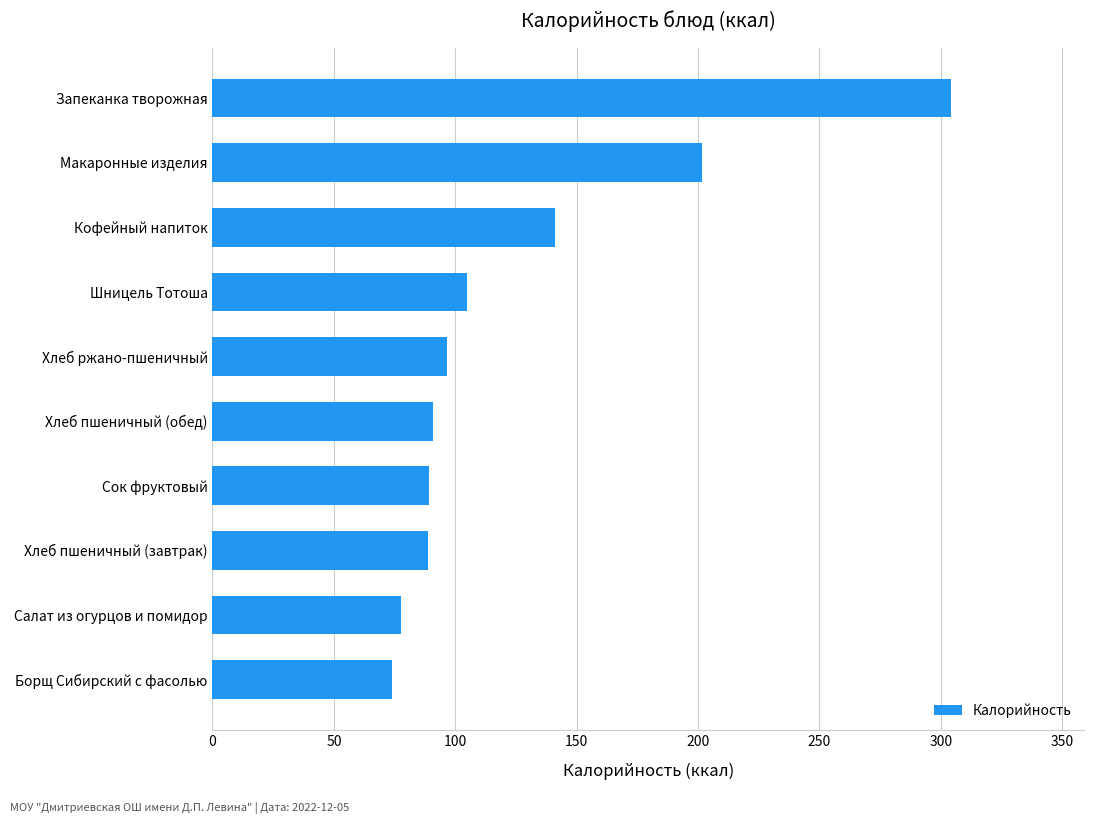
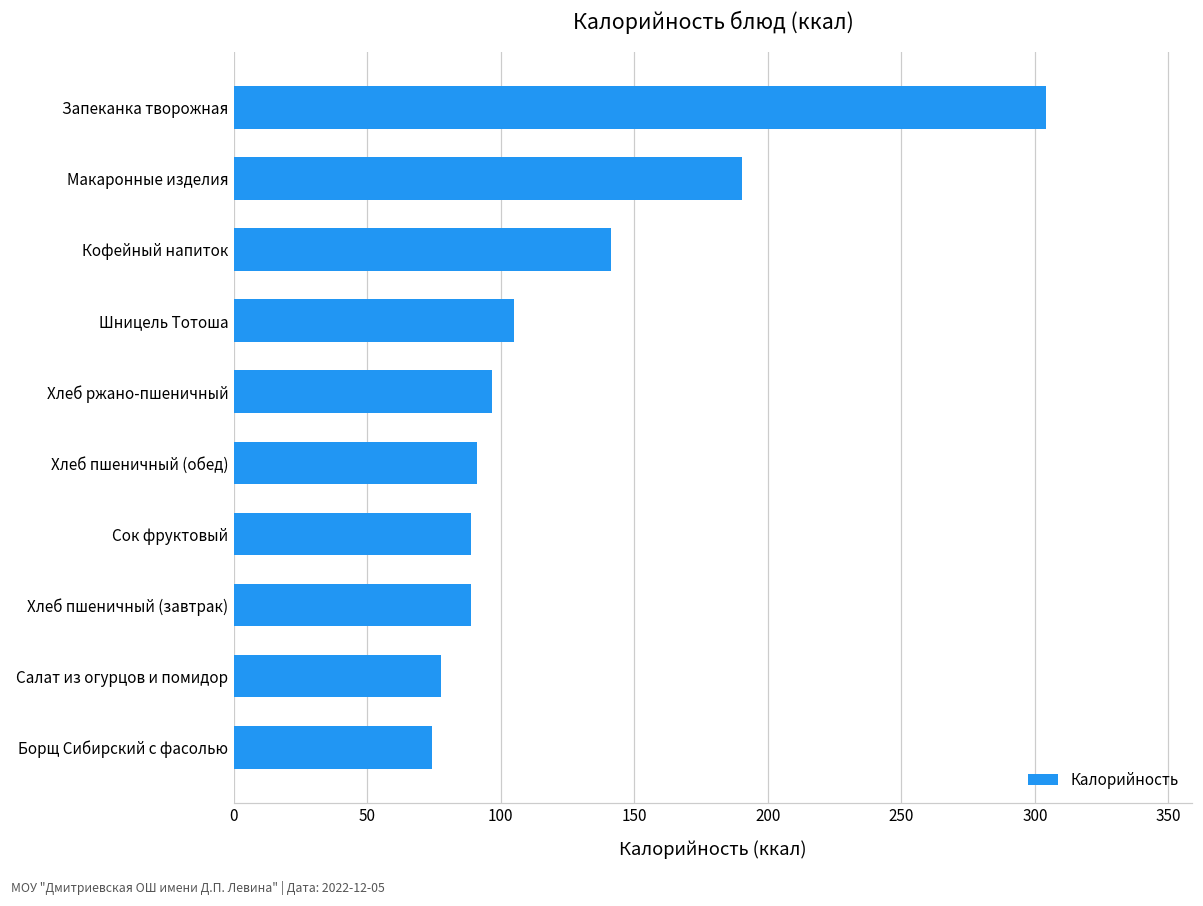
  {
    "Запеканка творожная": 304,
-   "Макаронные изделия": 201,
+   "Макаронные изделия": 190,
    "Кофейный напиток": 141,
    "Шницель Тотоша": 105,
    "Хлеб ржано-пшеничный": 97,
    "Хлеб пшеничный (обед)": 91,
    "Сок фруктовый": 89,
    "Хлеб пшеничный (завтрак)": 89,
    "Салат из огурцов и помидор": 78,
    "Борщ Сибирский с фасолью": 74
  }
